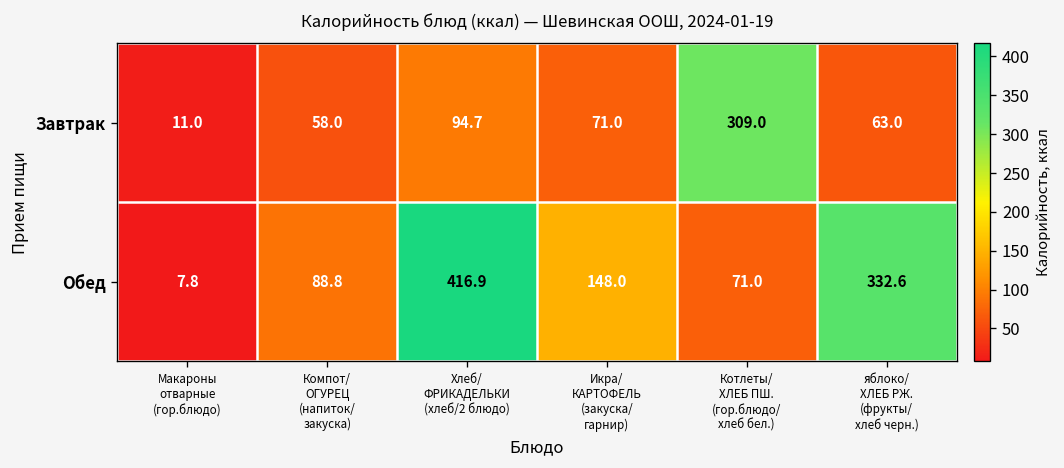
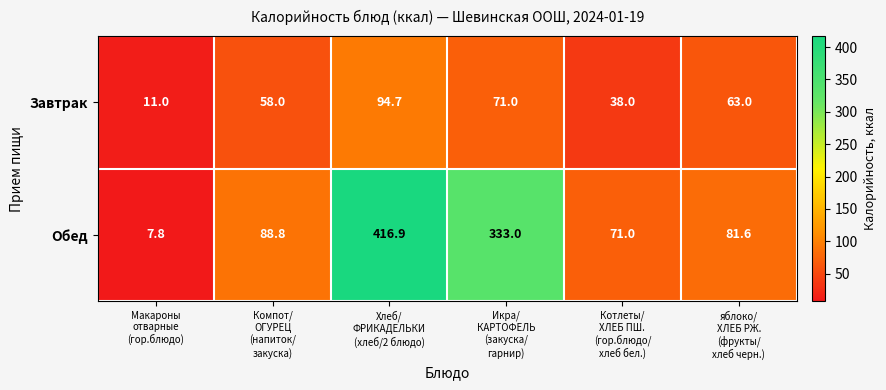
  {
    "Завтрак": {
      "Макароны отварные (гор.блюдо)": 11.0,
      "Компот/ ОГУРЕЦ (напиток/ закуска)": 58.0,
      "Хлеб/ ФРИКАДЕЛЬКИ (хлеб/2 блюдо)": 94.7,
      "Икра/ КАРТОФЕЛЬ (закуска/ гарнир)": 71.0,
-     "Котлеты/ ХЛЕБ ПШ. (гор.блюдо/ хлеб бел.)": 309.0,
+     "Котлеты/ ХЛЕБ ПШ. (гор.блюдо/ хлеб бел.)": 38.0,
      "яблоко/ ХЛЕБ РЖ. (фрукты/ хлеб черн.)": 63.0
    },
    "Обед": {
      "Макароны отварные (гор.блюдо)": 7.8,
      "Компот/ ОГУРЕЦ (напиток/ закуска)": 88.8,
      "Хлеб/ ФРИКАДЕЛЬКИ (хлеб/2 блюдо)": 416.9,
-     "Икра/ КАРТОФЕЛЬ (закуска/ гарнир)": 148.0,
+     "Икра/ КАРТОФЕЛЬ (закуска/ гарнир)": 333.0,
      "Котлеты/ ХЛЕБ ПШ. (гор.блюдо/ хлеб бел.)": 71.0,
-     "яблоко/ ХЛЕБ РЖ. (фрукты/ хлеб черн.)": 332.6
+     "яблоко/ ХЛЕБ РЖ. (фрукты/ хлеб черн.)": 81.6
    }
  }
